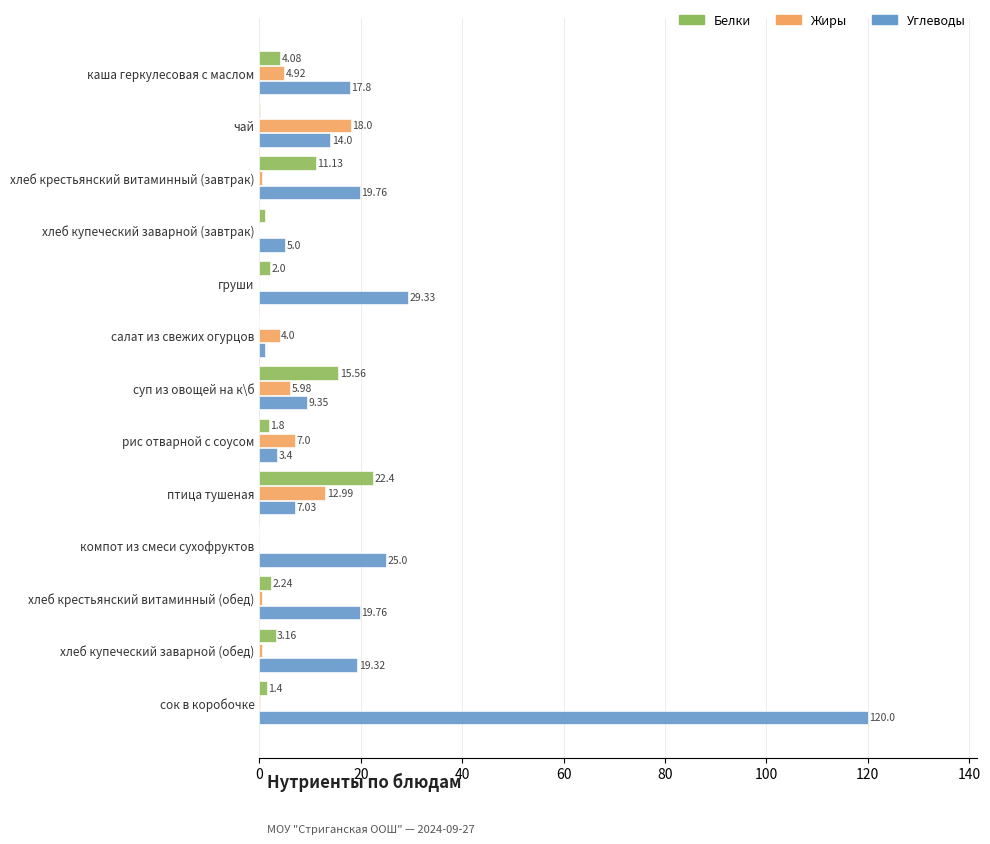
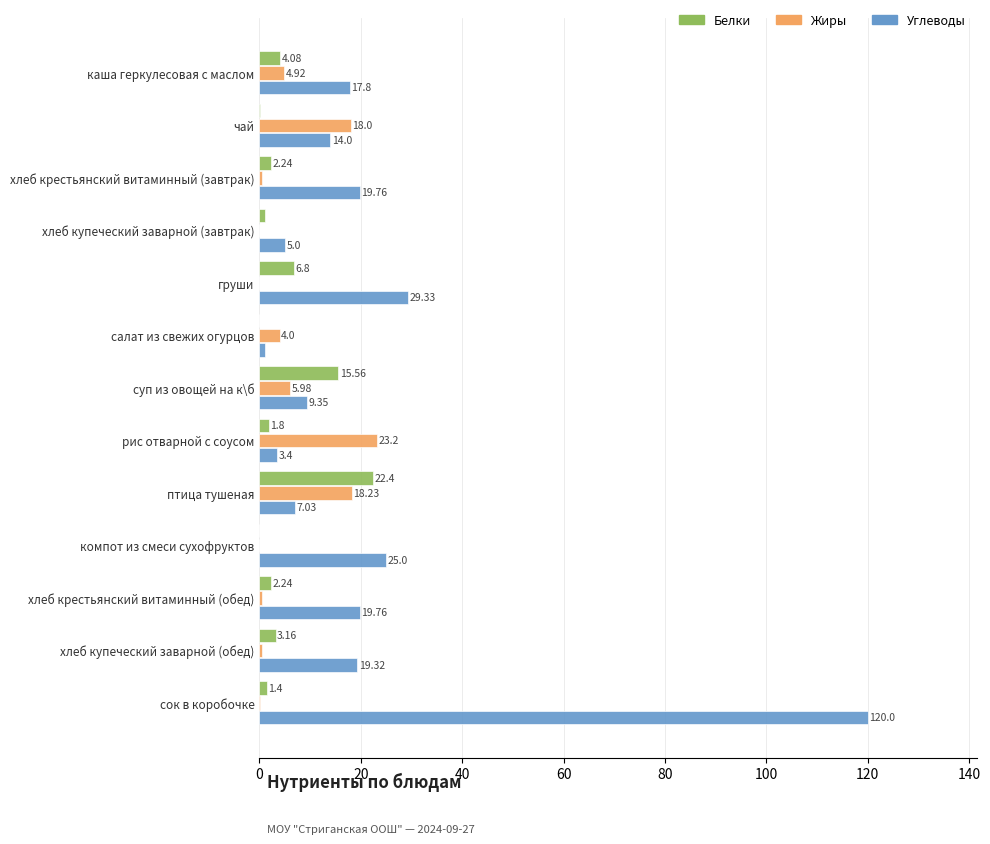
  {
    "Белки": {
      "каша геркулесовая с маслом": 4.08,
-     "хлеб крестьянский витаминный (завтрак)": 11.13,
-     "груши": 2.0,
+     "хлеб крестьянский витаминный (завтрак)": 2.24,
+     "груши": 6.8,
      "суп из овощей на к\\б": 15.56,
      "рис отварной с соусом": 1.8,
      "птица тушеная": 22.4,
      "хлеб крестьянский витаминный (обед)": 2.24,
      "хлеб купеческий заварной (обед)": 3.16,
      "сок в коробочке": 1.4
    },
    "Жиры": {
      "каша геркулесовая с маслом": 4.92,
      "чай": 18.0,
      "салат из свежих огурцов": 4.0,
      "суп из овощей на к\\б": 5.98,
-     "рис отварной с соусом": 7.0,
-     "птица тушеная": 12.99
+     "рис отварной с соусом": 23.2,
+     "птица тушеная": 18.23
    },
    "Углеводы": {
      "каша геркулесовая с маслом": 17.8,
      "чай": 14.0,
      "хлеб крестьянский витаминный (завтрак)": 19.76,
      "хлеб купеческий заварной (завтрак)": 5.0,
      "груши": 29.33,
      "суп из овощей на к\\б": 9.35,
      "рис отварной с соусом": 3.4,
      "птица тушеная": 7.03,
      "компот из смеси сухофруктов": 25.0,
      "хлеб крестьянский витаминный (обед)": 19.76,
      "хлеб купеческий заварной (обед)": 19.32,
      "сок в коробочке": 120.0
    }
  }
